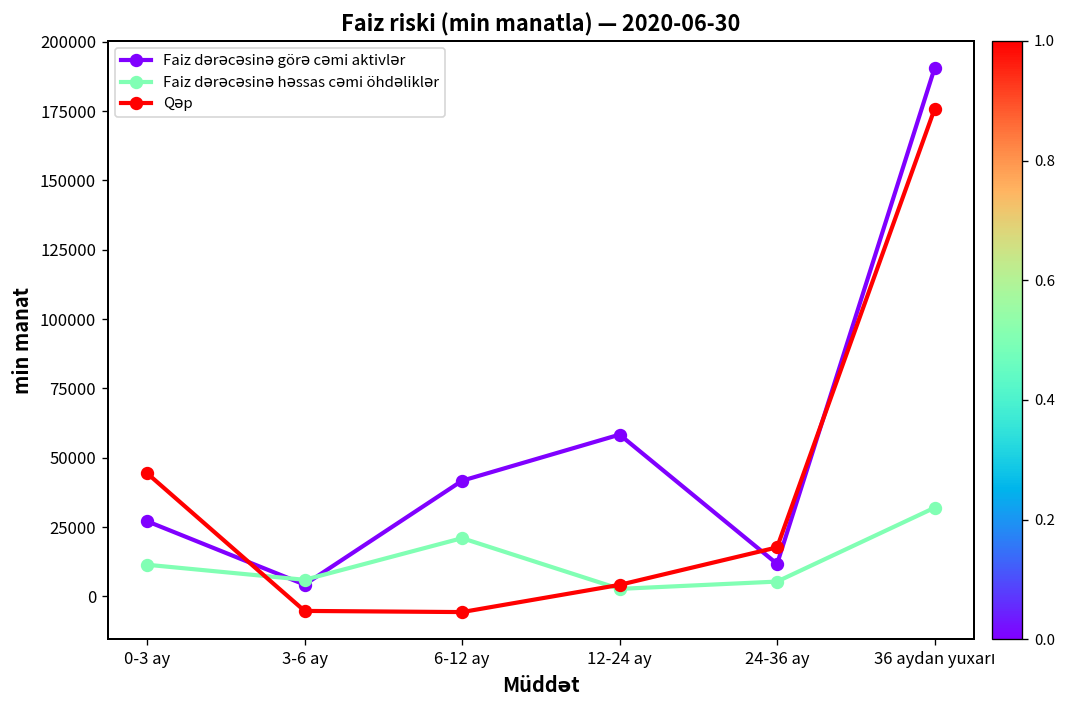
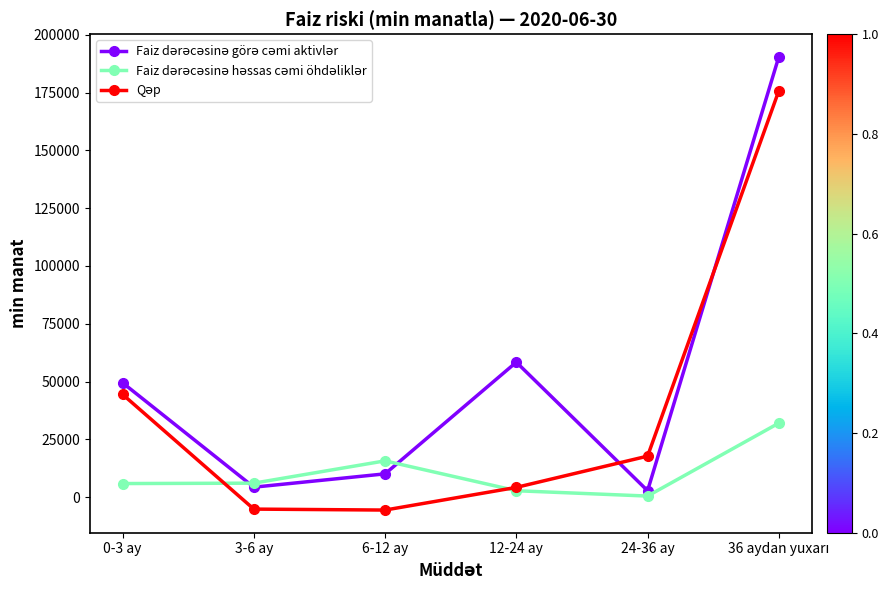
  {
    "Faiz dərəcəsinə görə cəmi aktivlər": {
-     "0-3 ay": 27000,
+     "0-3 ay": 49000,
      "3-6 ay": 4000,
-     "6-12 ay": 42000,
+     "6-12 ay": 10000,
      "12-24 ay": 58000,
-     "24-36 ay": 12000,
+     "24-36 ay": 3000,
      "36 aydan yuxarı": 190000
    },
    "Faiz dərəcəsinə həssas cəmi öhdəliklər": {
-     "0-3 ay": 11000,
+     "0-3 ay": 6000,
      "3-6 ay": 6000,
-     "6-12 ay": 21000,
+     "6-12 ay": 16000,
      "12-24 ay": 3000,
-     "24-36 ay": 5000,
+     "24-36 ay": 0,
      "36 aydan yuxarı": 32000
    },
    "Qəp": {
      "0-3 ay": 44000,
      "3-6 ay": -5000,
      "6-12 ay": -6000,
      "12-24 ay": 4000,
      "24-36 ay": 18000,
      "36 aydan yuxarı": 176000
    }
  }
